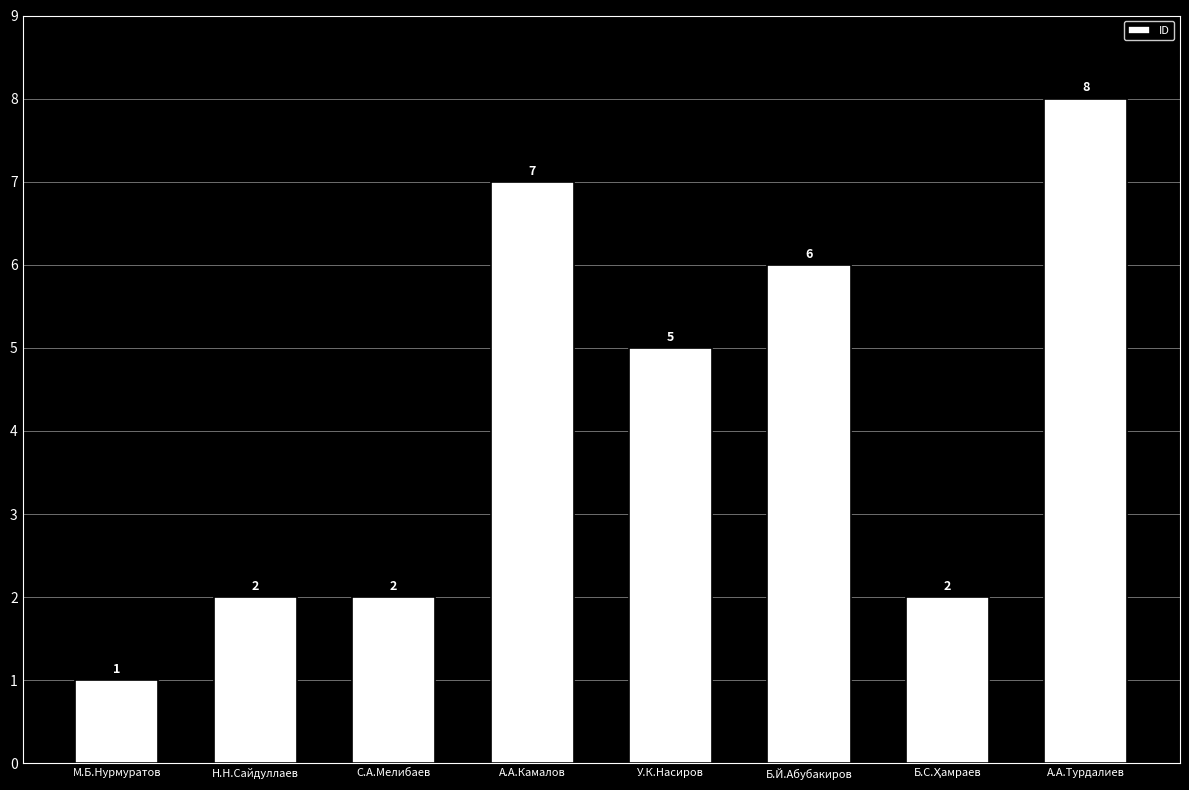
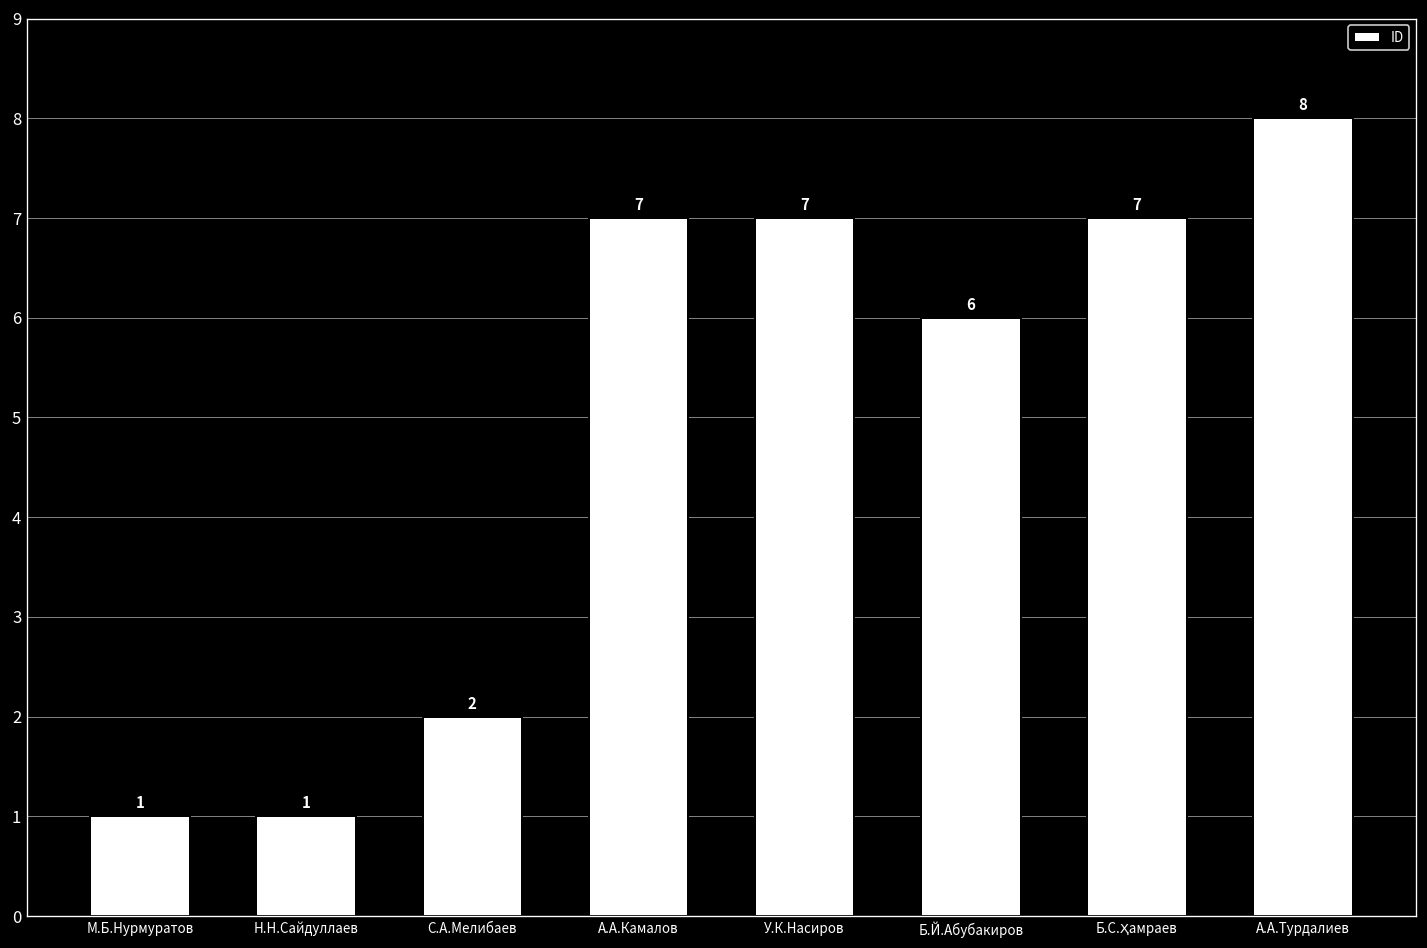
  {
    "М.Б.Нурмуратов": 1,
-   "Н.Н.Сайдуллаев": 2,
+   "Н.Н.Сайдуллаев": 1,
    "С.А.Мелибаев": 2,
    "А.А.Камалов": 7,
-   "У.К.Насиров": 5,
+   "У.К.Насиров": 7,
    "Б.Й.Абубакиров": 6,
-   "Б.С.Ҳамраев": 2,
+   "Б.С.Ҳамраев": 7,
    "А.А.Турдалиев": 8
  }
